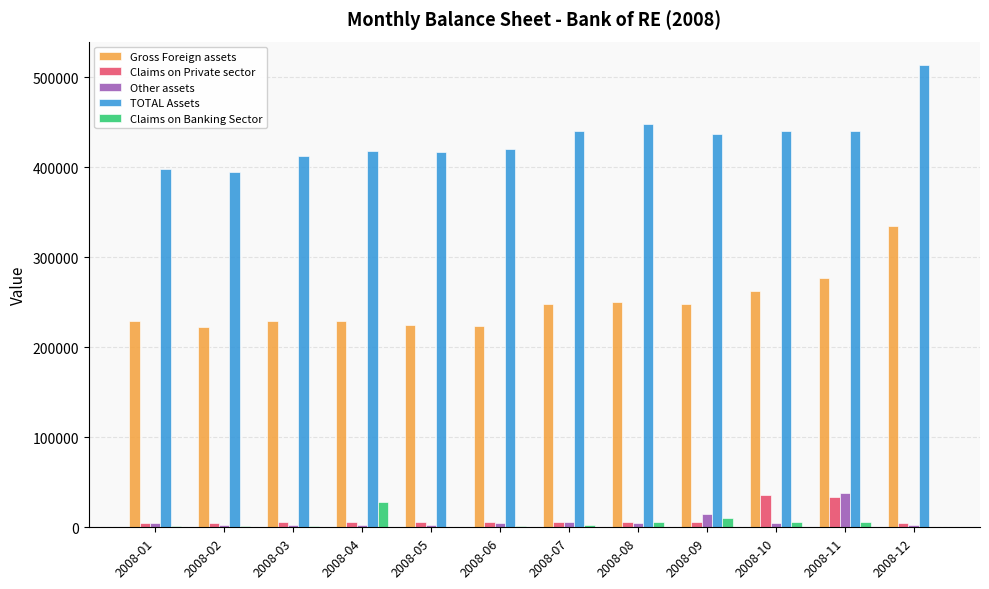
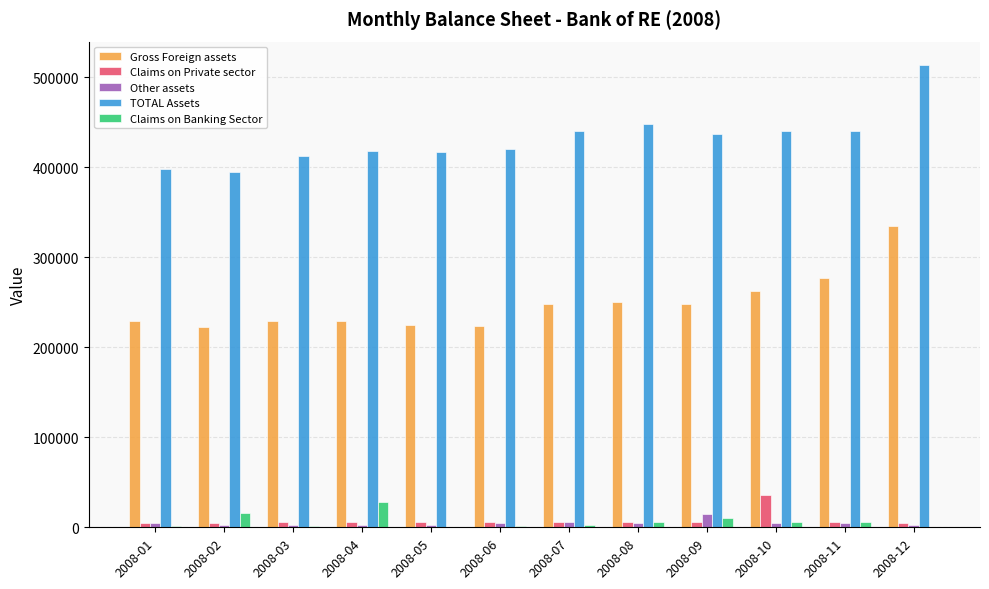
  {
    "Gross Foreign assets": {
      "2008-01": 230000,
      "2008-02": 220000,
      "2008-03": 230000,
      "2008-04": 230000,
      "2008-05": 230000,
      "2008-06": 220000,
      "2008-07": 250000,
      "2008-08": 250000,
      "2008-09": 250000,
      "2008-10": 260000,
      "2008-11": 280000,
      "2008-12": 330000
    },
    "Claims on Private sector": {
      "2008-01": 10000,
      "2008-02": 10000,
      "2008-03": 10000,
      "2008-04": 10000,
      "2008-05": 10000,
      "2008-06": 10000,
      "2008-07": 10000,
      "2008-08": 10000,
      "2008-09": 10000,
      "2008-10": 40000,
-     "2008-11": 30000,
+     "2008-11": 10000,
      "2008-12": 10000
    },
    "Other assets": {
      "2008-01": 0,
      "2008-02": 0,
      "2008-03": 0,
      "2008-04": 0,
      "2008-05": 0,
      "2008-06": 0,
      "2008-07": 10000,
      "2008-08": 0,
      "2008-09": 10000,
      "2008-10": 0,
-     "2008-11": 40000,
+     "2008-11": 0,
      "2008-12": 0
    },
    "TOTAL Assets": {
      "2008-01": 400000,
      "2008-02": 390000,
      "2008-03": 410000,
      "2008-04": 420000,
      "2008-05": 420000,
      "2008-06": 420000,
      "2008-07": 440000,
      "2008-08": 450000,
      "2008-09": 440000,
      "2008-10": 440000,
      "2008-11": 440000,
      "2008-12": 510000
    },
    "Claims on Banking Sector": {
-     "2008-02": 0,
+     "2008-02": 20000,
      "2008-04": 30000,
      "2008-05": 0,
      "2008-07": 0,
      "2008-08": 10000,
      "2008-09": 10000,
      "2008-10": 10000,
      "2008-11": 10000,
      "2008-12": 0
    }
  }
